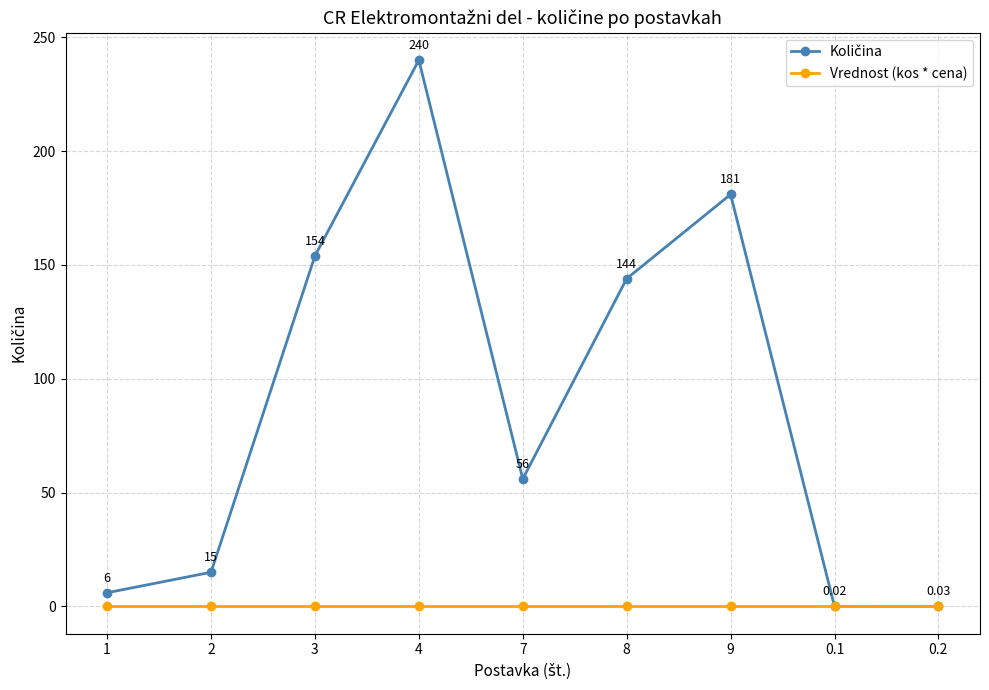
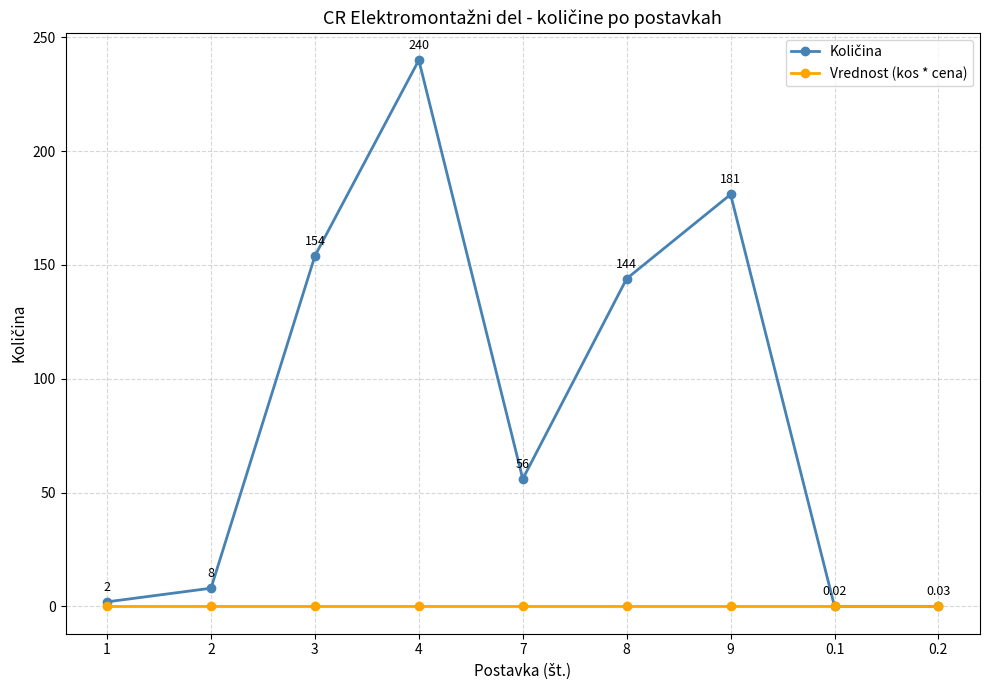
  {
    "Količina": {
-     "1": 6,
-     "2": 15,
+     "1": 2,
+     "2": 8,
      "3": 154,
      "4": 240,
      "7": 56,
      "8": 144,
      "9": 181
    },
    "Vrednost (kos * cena)": {
      "1": 0,
      "2": 0,
      "3": 0,
      "4": 0,
      "7": 0,
      "8": 0,
      "9": 0
    }
  }
